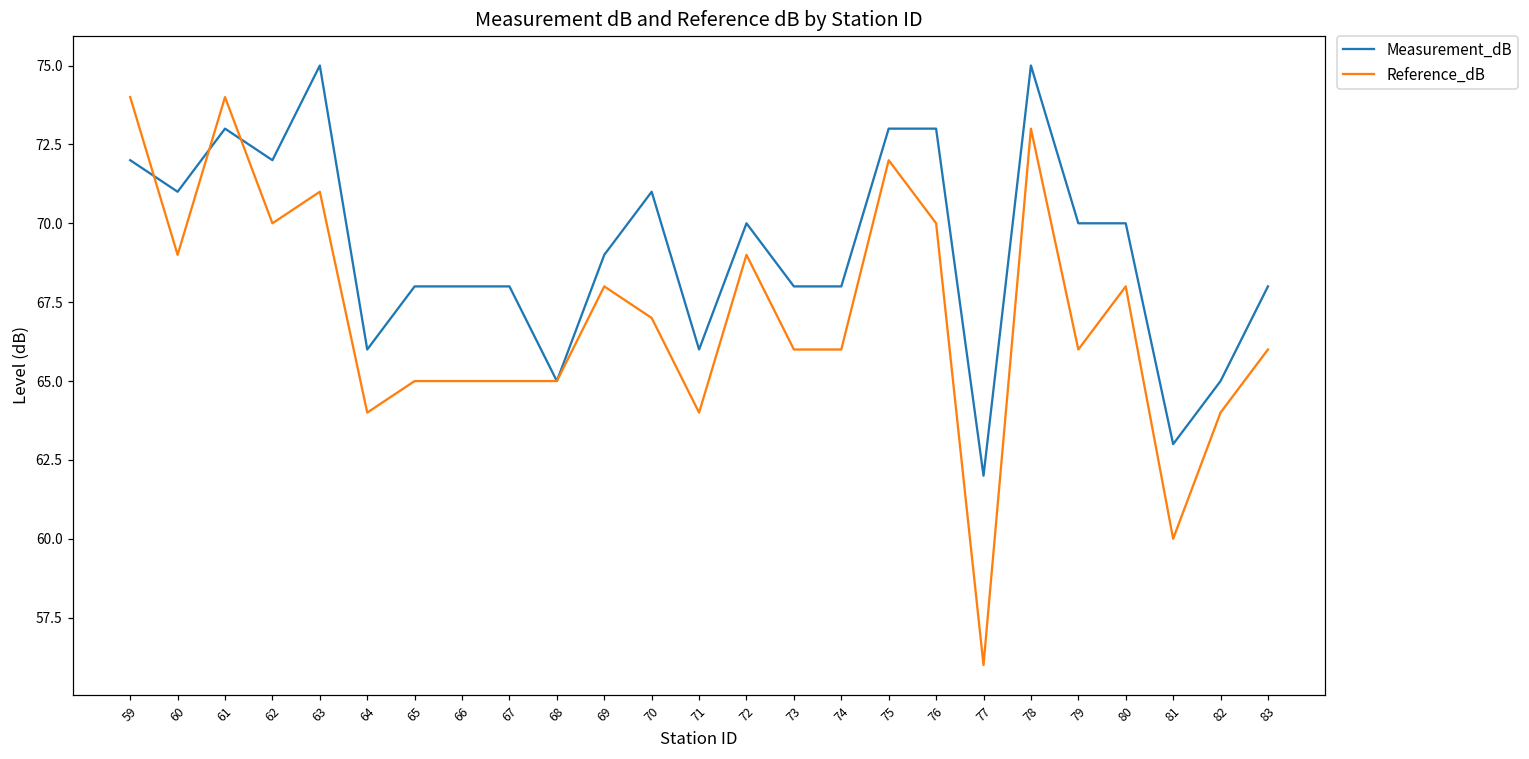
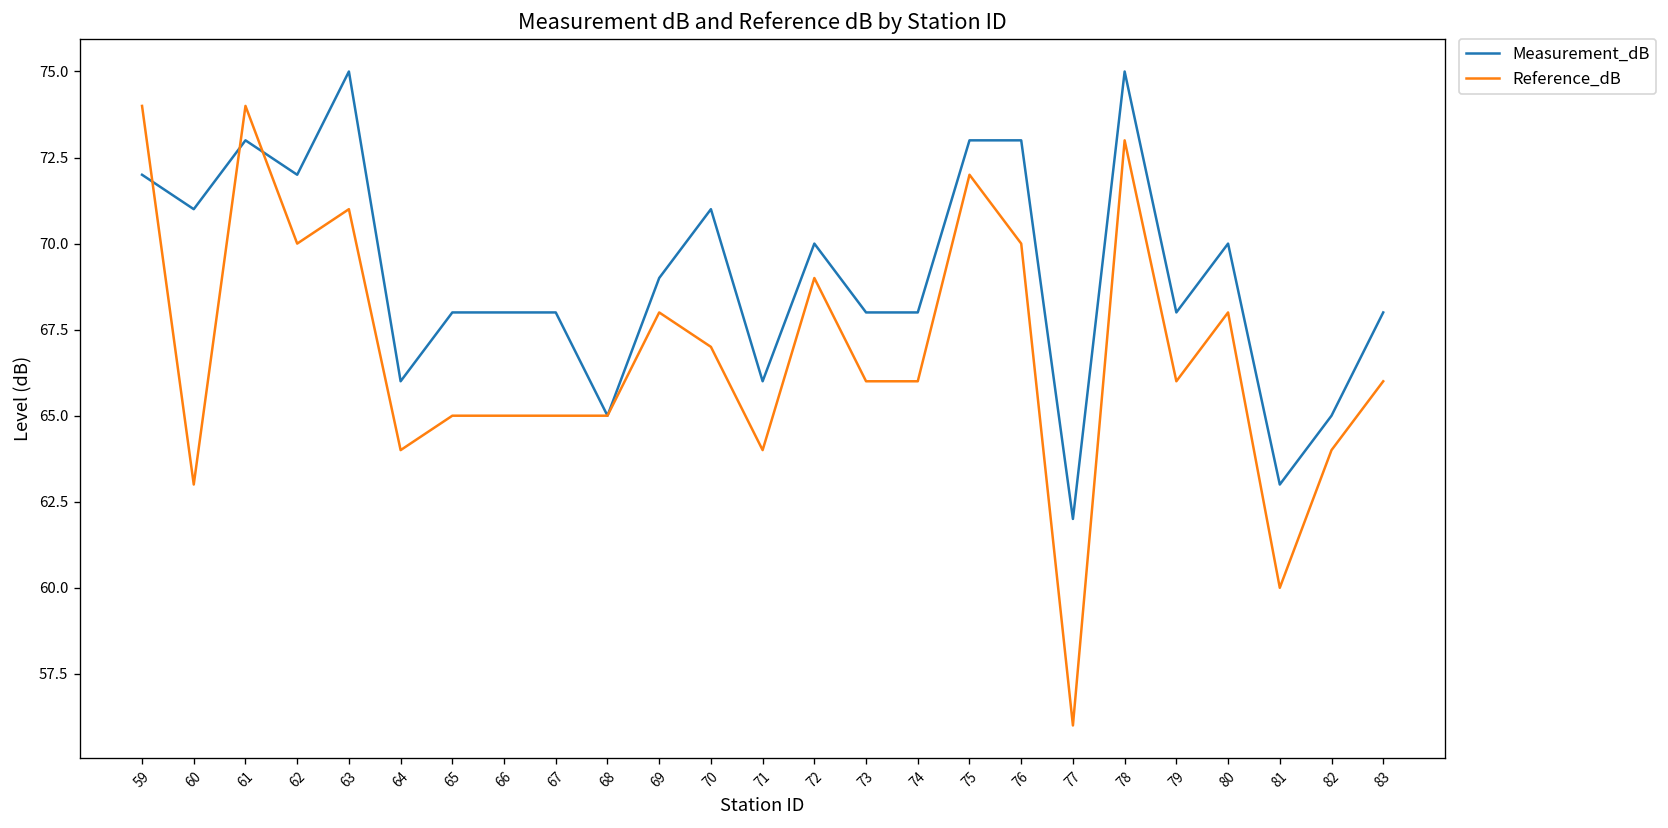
  {
    "Measurement_dB": {
      "59": 72,
      "60": 71,
      "61": 73,
      "62": 72,
      "63": 75,
      "64": 66,
      "65": 68,
      "66": 68,
      "67": 68,
      "69": 69,
      "70": 71,
      "71": 66,
      "72": 70,
      "73": 68,
      "74": 68,
      "75": 73,
      "76": 73,
      "77": 62,
      "78": 75,
-     "79": 70,
+     "79": 68,
      "80": 70,
      "81": 63,
      "82": 65,
      "83": 68
    },
    "Reference_dB": {
      "59": 74,
-     "60": 69,
+     "60": 63,
      "61": 74,
      "62": 70,
      "63": 71,
      "64": 64,
      "65": 65,
      "66": 65,
      "67": 65,
      "69": 68,
      "70": 67,
      "71": 64,
      "72": 69,
      "73": 66,
      "74": 66,
      "75": 72,
      "76": 70,
      "77": 56,
      "78": 73,
      "79": 66,
      "80": 68,
      "81": 60,
      "82": 64,
      "83": 66
    }
  }
